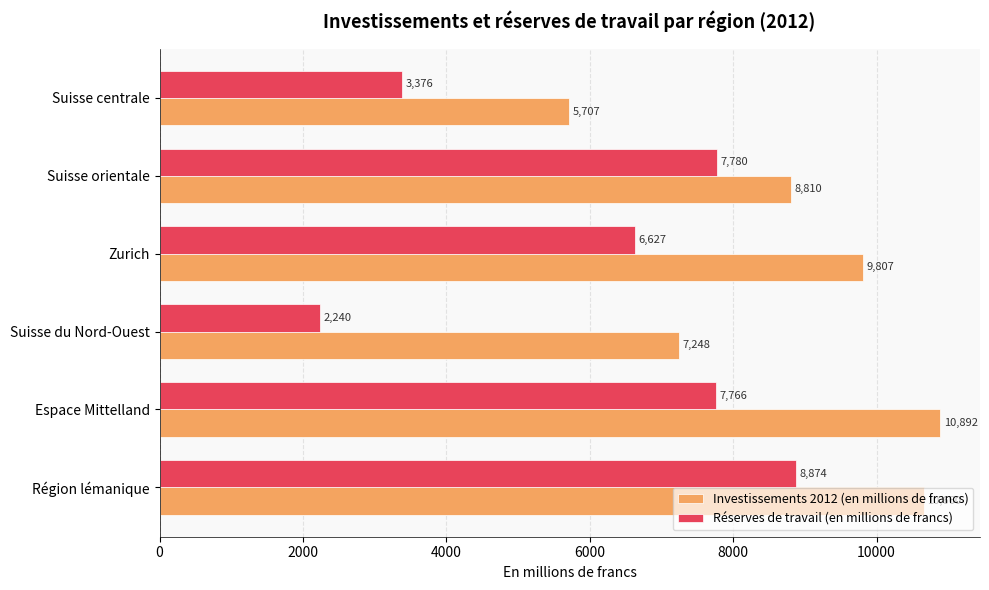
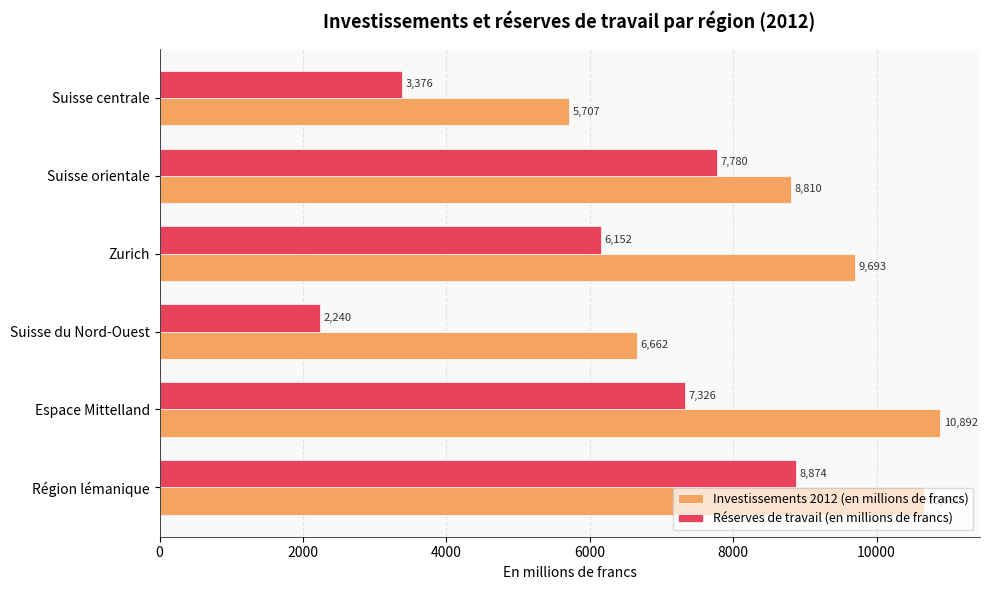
  {
    "Investissements 2012 (en millions de francs)": {
      "Suisse centrale": "5,707",
      "Suisse orientale": "8,810",
-     "Zurich": "9,807",
-     "Suisse du Nord-Ouest": "7,248",
+     "Zurich": "9,693",
+     "Suisse du Nord-Ouest": "6,662",
      "Espace Mittelland": "10,892"
    },
    "Réserves de travail (en millions de francs)": {
      "Suisse centrale": "3,376",
      "Suisse orientale": "7,780",
-     "Zurich": "6,627",
+     "Zurich": "6,152",
      "Suisse du Nord-Ouest": "2,240",
-     "Espace Mittelland": "7,766",
+     "Espace Mittelland": "7,326",
      "Région lémanique": "8,874"
    }
  }
